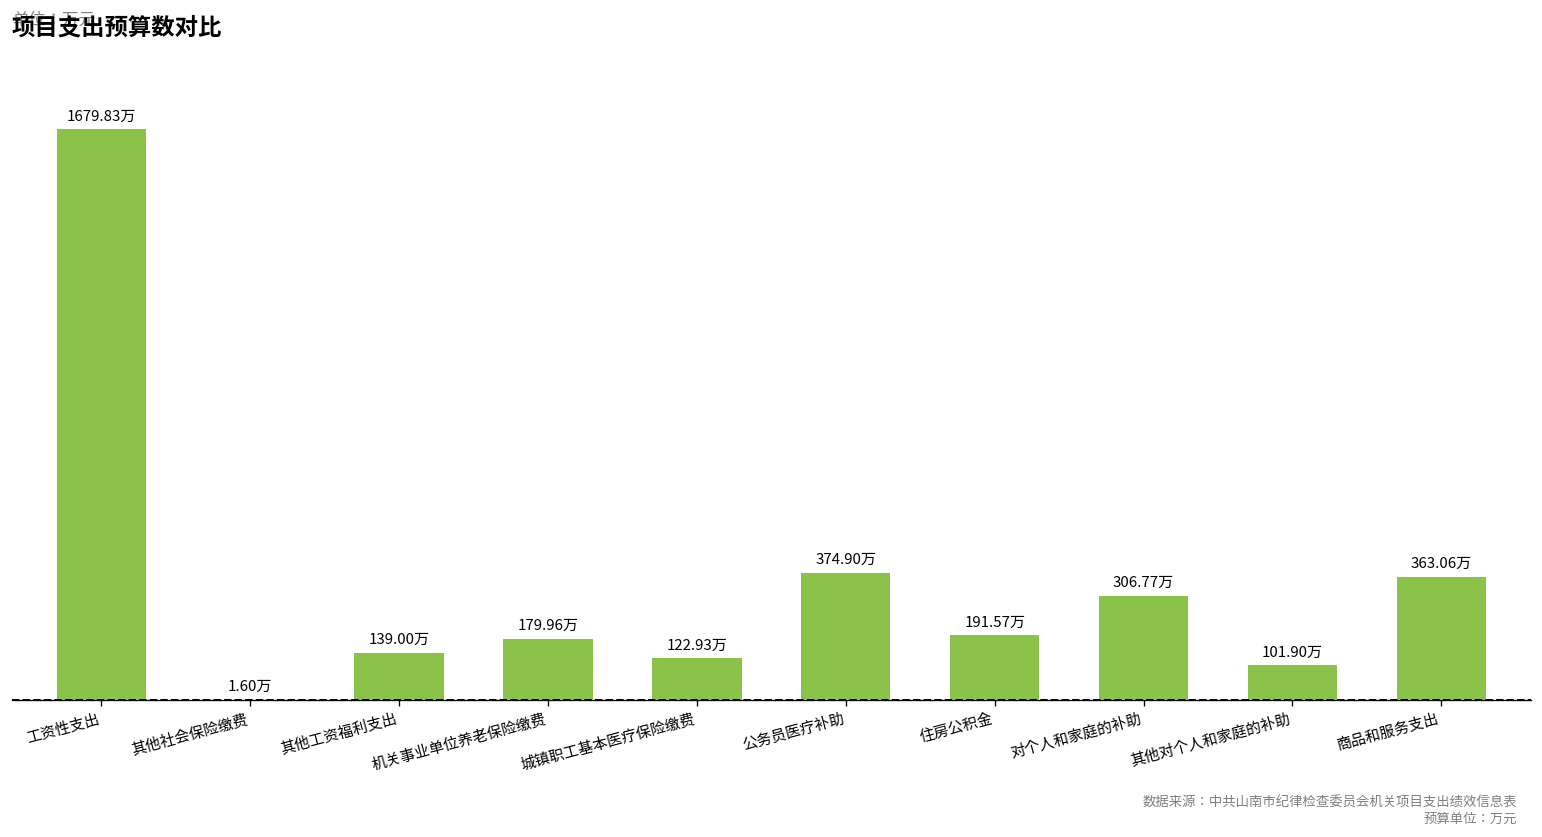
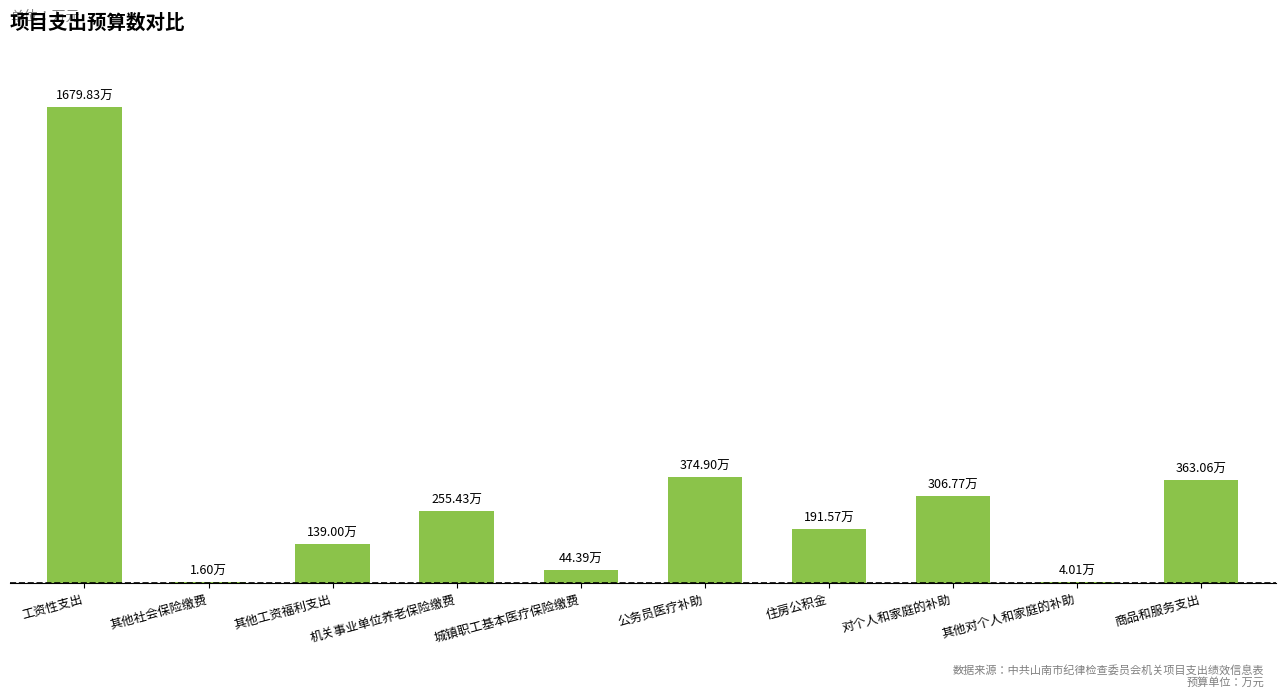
  {
    "工资性支出": "1679.83万",
    "其他社会保险缴费": "1.60万",
    "其他工资福利支出": "139.00万",
-   "机关事业单位养老保险缴费": "179.96万",
-   "城镇职工基本医疗保险缴费": "122.93万",
+   "机关事业单位养老保险缴费": "255.43万",
+   "城镇职工基本医疗保险缴费": "44.39万",
    "公务员医疗补助": "374.90万",
    "住房公积金": "191.57万",
    "对个人和家庭的补助": "306.77万",
-   "其他对个人和家庭的补助": "101.90万",
+   "其他对个人和家庭的补助": "4.01万",
    "商品和服务支出": "363.06万"
  }
